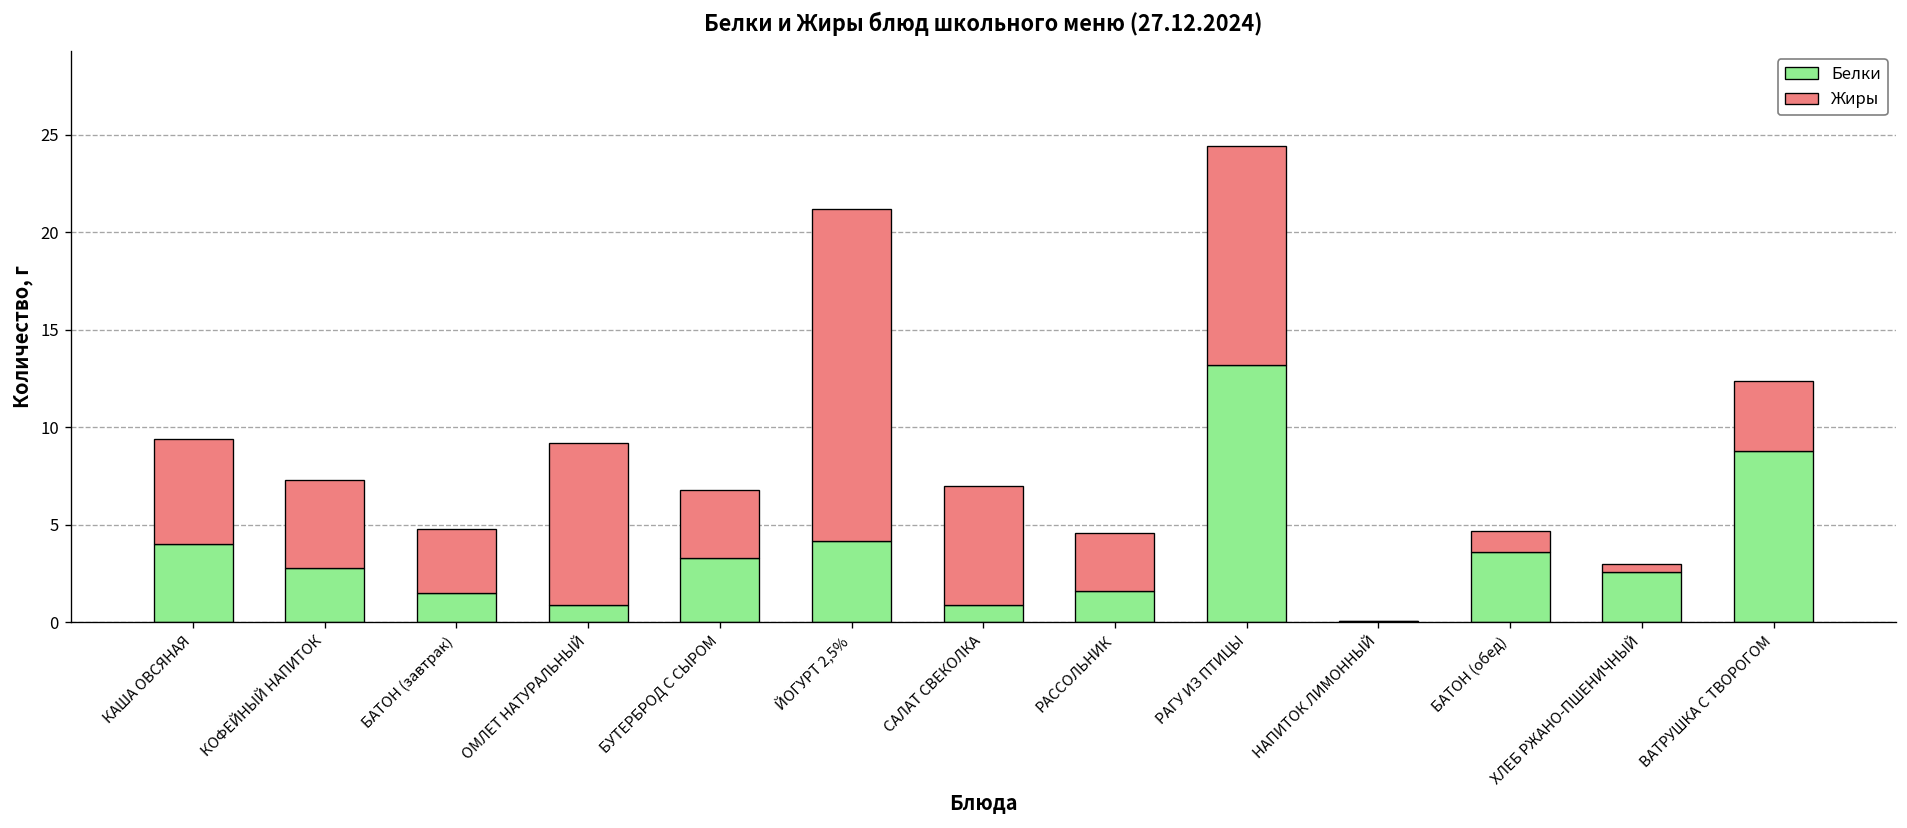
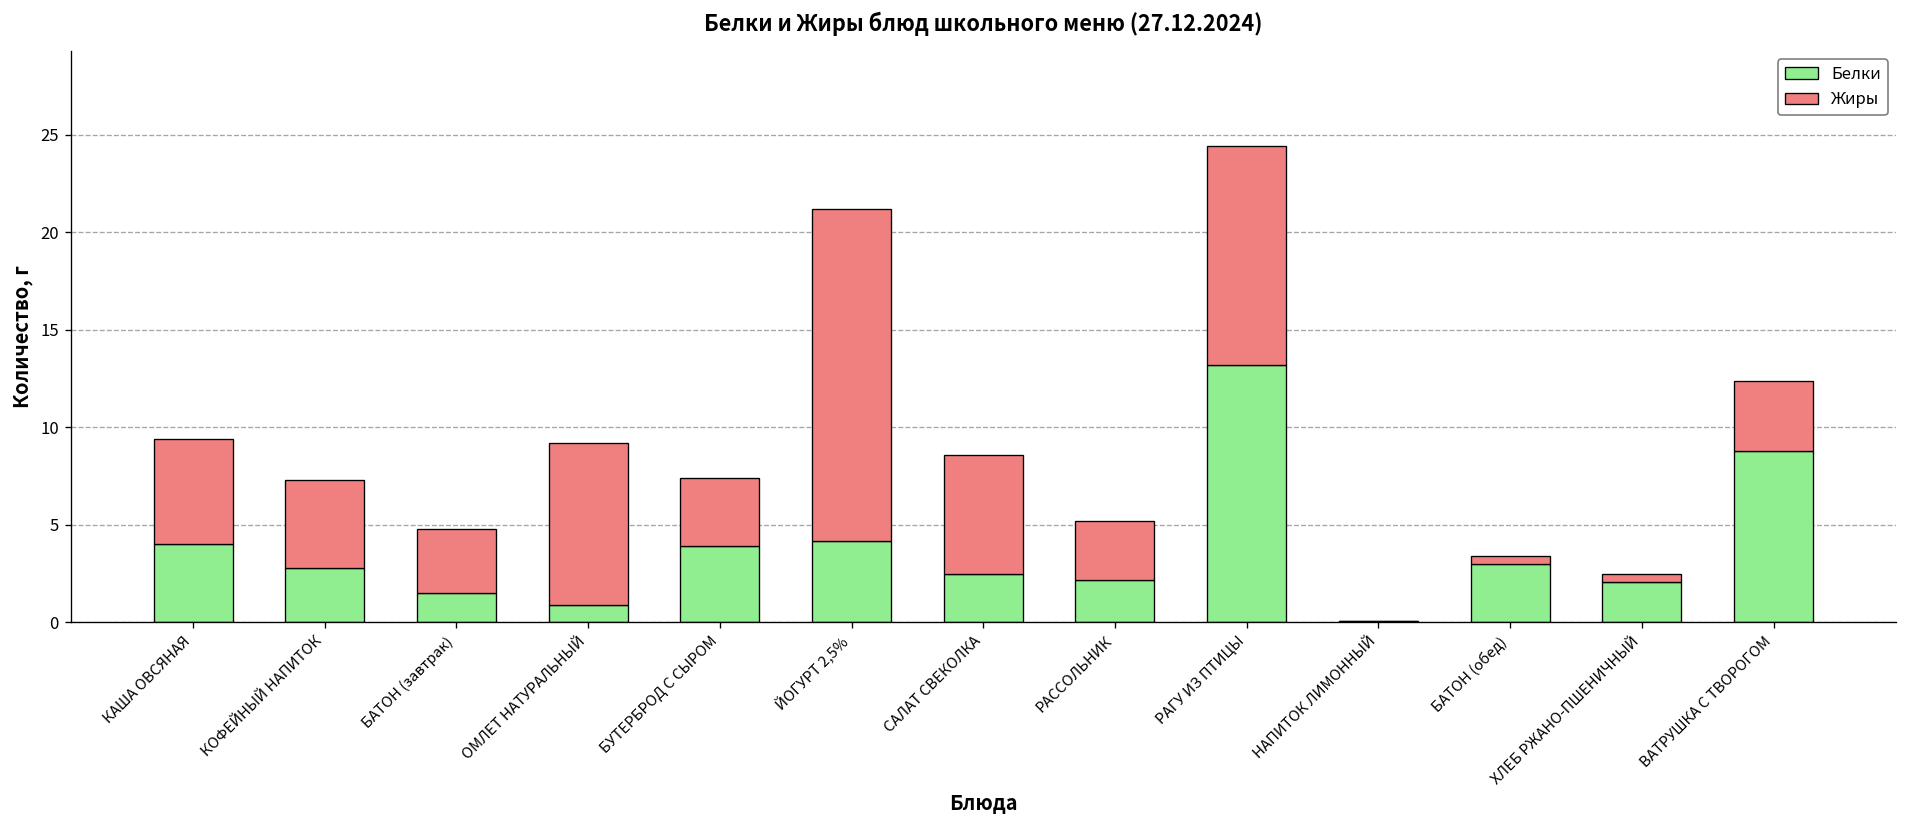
  {
    "Белки": {
      "КАША ОВСЯНАЯ": 4.0,
      "КОФЕЙНЫЙ НАПИТОК": 2.8,
      "БАТОН (завтрак)": 1.5,
      "ОМЛЕТ НАТУРАЛЬНЫЙ": 0.9,
-     "БУТЕРБРОД С СЫРОМ": 3.3,
+     "БУТЕРБРОД С СЫРОМ": 3.9,
      "ЙОГУРТ 2,5%": 4.2,
-     "САЛАТ СВЕКОЛКА": 0.9,
-     "РАССОЛЬНИК": 1.6,
+     "САЛАТ СВЕКОЛКА": 2.5,
+     "РАССОЛЬНИК": 2.2,
      "РАГУ ИЗ ПТИЦЫ": 13.2,
-     "БАТОН (обед)": 3.6,
-     "ХЛЕБ РЖАНО-ПШЕНИЧНЫЙ": 2.6,
+     "БАТОН (обед)": 3.0,
+     "ХЛЕБ РЖАНО-ПШЕНИЧНЫЙ": 2.1,
      "ВАТРУШКА С ТВОРОГОМ": 8.8
    },
    "Жиры": {
      "КАША ОВСЯНАЯ": 5.4,
      "КОФЕЙНЫЙ НАПИТОК": 4.5,
      "БАТОН (завтрак)": 3.3,
      "ОМЛЕТ НАТУРАЛЬНЫЙ": 8.3,
      "БУТЕРБРОД С СЫРОМ": 3.5,
      "ЙОГУРТ 2,5%": 17.0,
      "САЛАТ СВЕКОЛКА": 6.1,
      "РАССОЛЬНИК": 3.0,
      "РАГУ ИЗ ПТИЦЫ": 11.2,
      "НАПИТОК ЛИМОННЫЙ": 0.0,
-     "БАТОН (обед)": 1.1,
+     "БАТОН (обед)": 0.4,
      "ХЛЕБ РЖАНО-ПШЕНИЧНЫЙ": 0.4,
      "ВАТРУШКА С ТВОРОГОМ": 3.6
    }
  }
